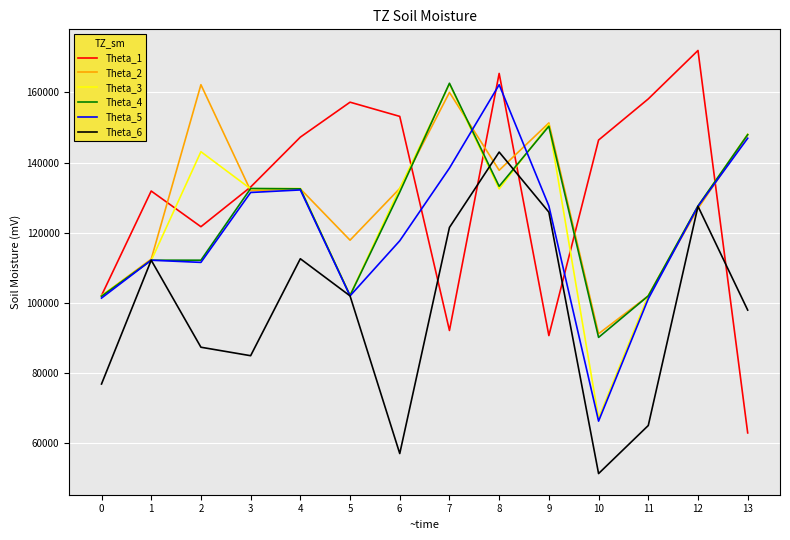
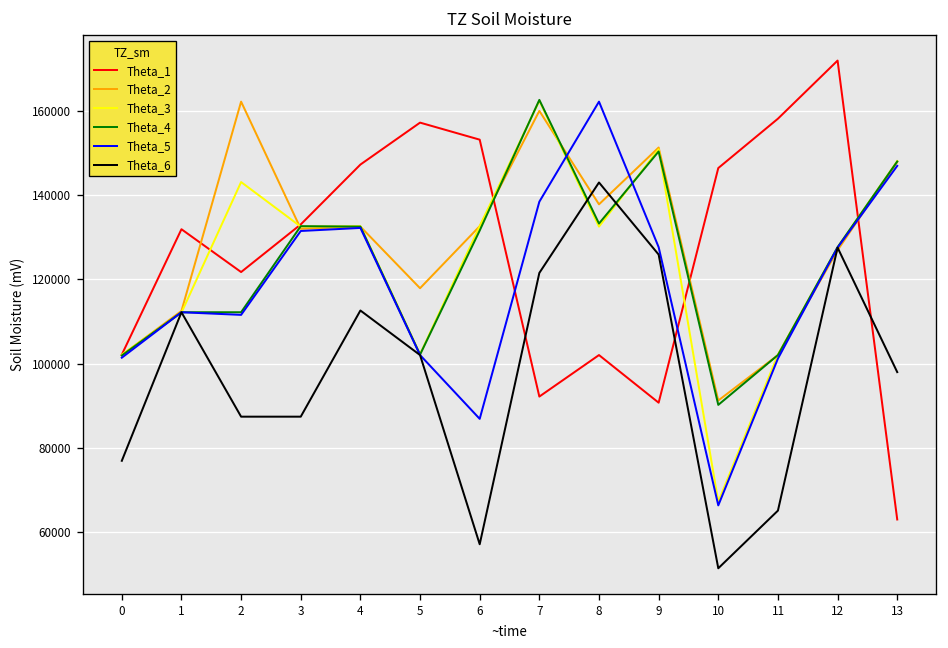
  {
    "Theta_1": {
      "1": 132000,
      "2": 122000,
      "4": 147000,
      "5": 157000,
      "6": 153000,
      "7": 92000,
-     "8": 165000,
+     "8": 102000,
      "9": 91000,
      "10": 146000,
      "11": 158000,
      "12": 172000,
      "13": 63000
    },
    "Theta_2": {
      "2": 162000,
      "5": 118000,
      "7": 160000,
      "8": 138000,
      "10": 91000
    },
    "Theta_3": {
      "2": 143000,
      "10": 67000
    },
    "Theta_4": {
      "6": 132000,
      "10": 90000
    },
    "Theta_5": {
-     "6": 118000,
+     "6": 87000,
      "7": 138000,
      "8": 162000,
      "9": 128000,
      "10": 66000,
      "11": 101000,
      "13": 147000
    },
    "Theta_6": {
      "0": 77000,
      "2": 87000,
-     "3": 85000,
+     "3": 87000,
      "4": 113000,
      "6": 57000,
      "7": 122000,
      "8": 143000,
      "9": 126000,
      "10": 51000,
      "11": 65000,
      "13": 98000
    }
  }
